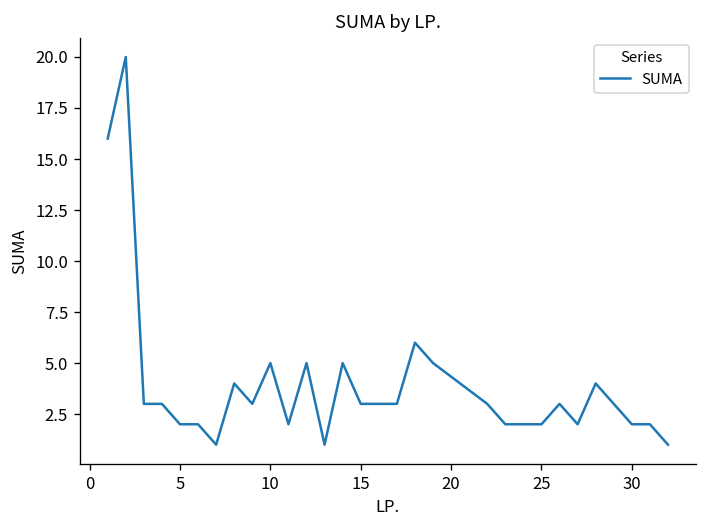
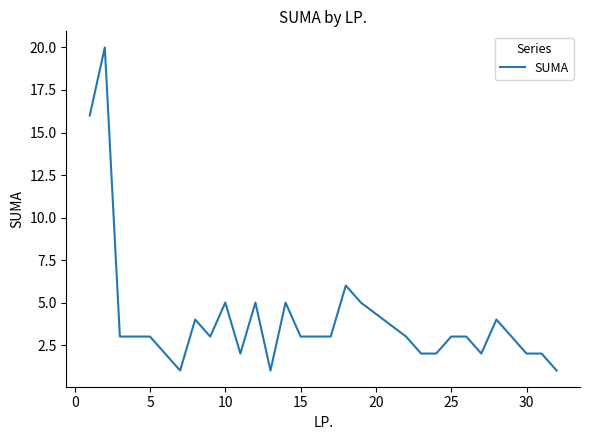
  {
-   "5": 2,
+   "5": 3,
    "10": 5,
    "15": 3,
-   "25": 2,
+   "25": 3,
    "30": 2
  }
